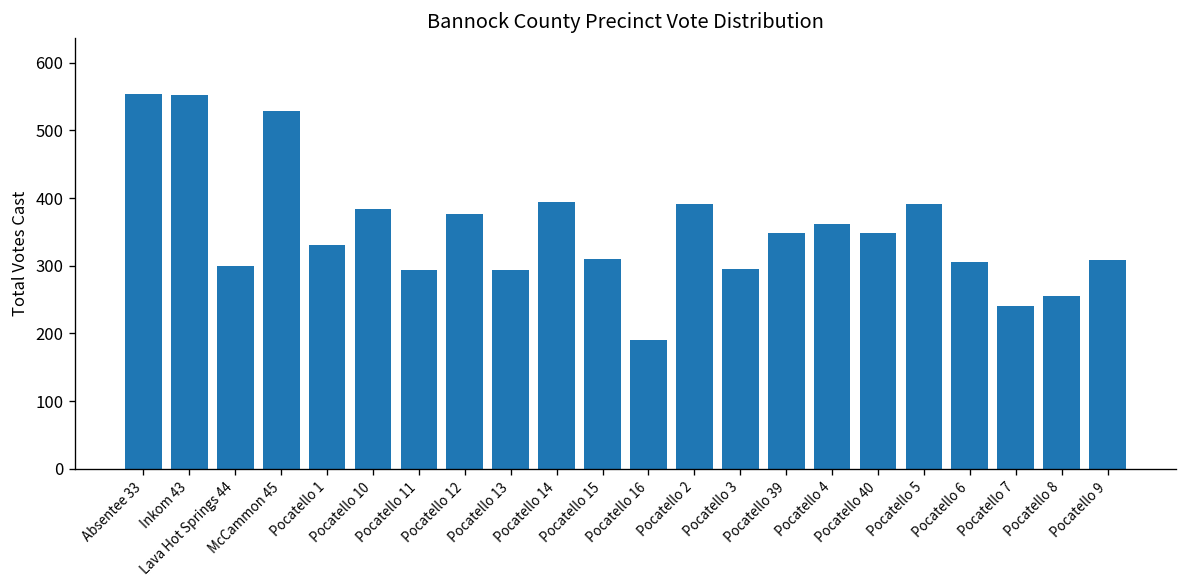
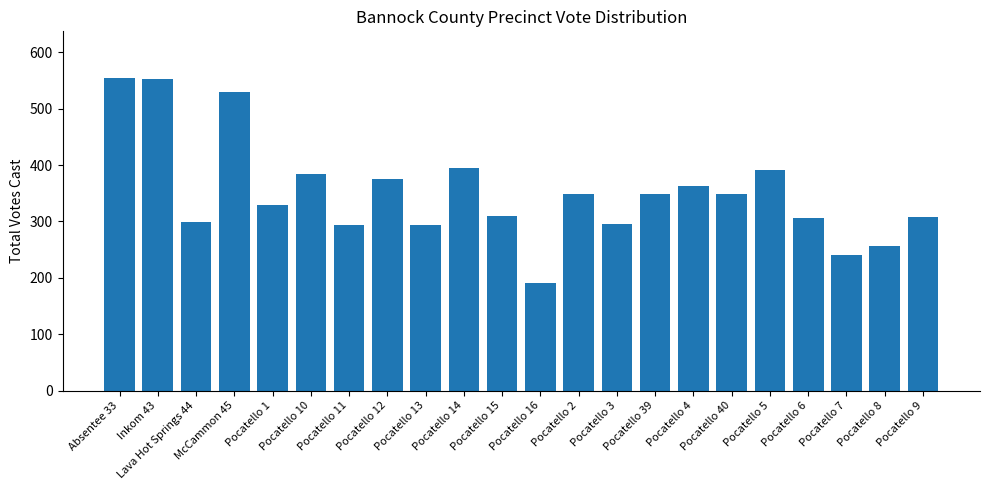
  {
    "Absentee 33": 550,
    "Inkom 43": 550,
    "Lava Hot Springs 44": 300,
    "McCammon 45": 530,
    "Pocatello 1": 330,
    "Pocatello 10": 380,
    "Pocatello 11": 290,
    "Pocatello 12": 380,
    "Pocatello 13": 290,
    "Pocatello 14": 390,
    "Pocatello 15": 310,
    "Pocatello 16": 190,
-   "Pocatello 2": 390,
+   "Pocatello 2": 350,
    "Pocatello 3": 300,
    "Pocatello 39": 350,
    "Pocatello 4": 360,
    "Pocatello 40": 350,
    "Pocatello 5": 390,
    "Pocatello 6": 310,
    "Pocatello 7": 240,
    "Pocatello 8": 260,
    "Pocatello 9": 310
  }
